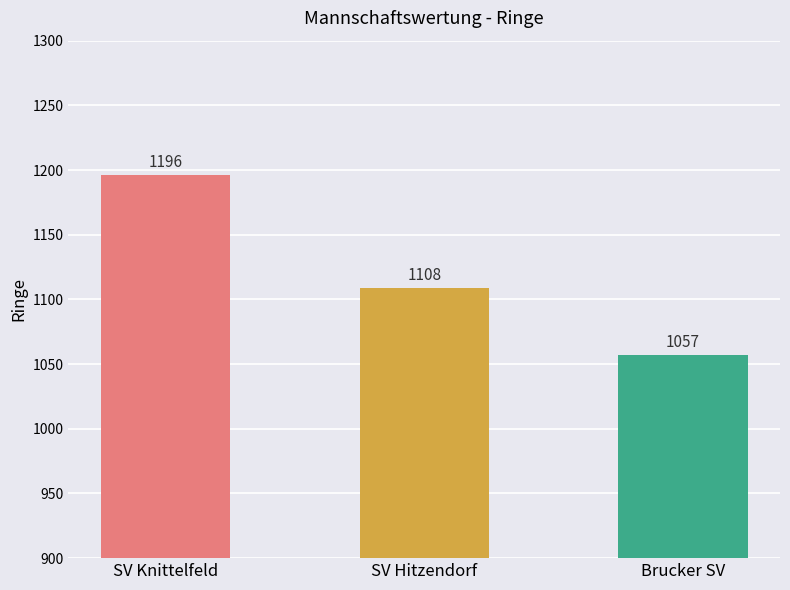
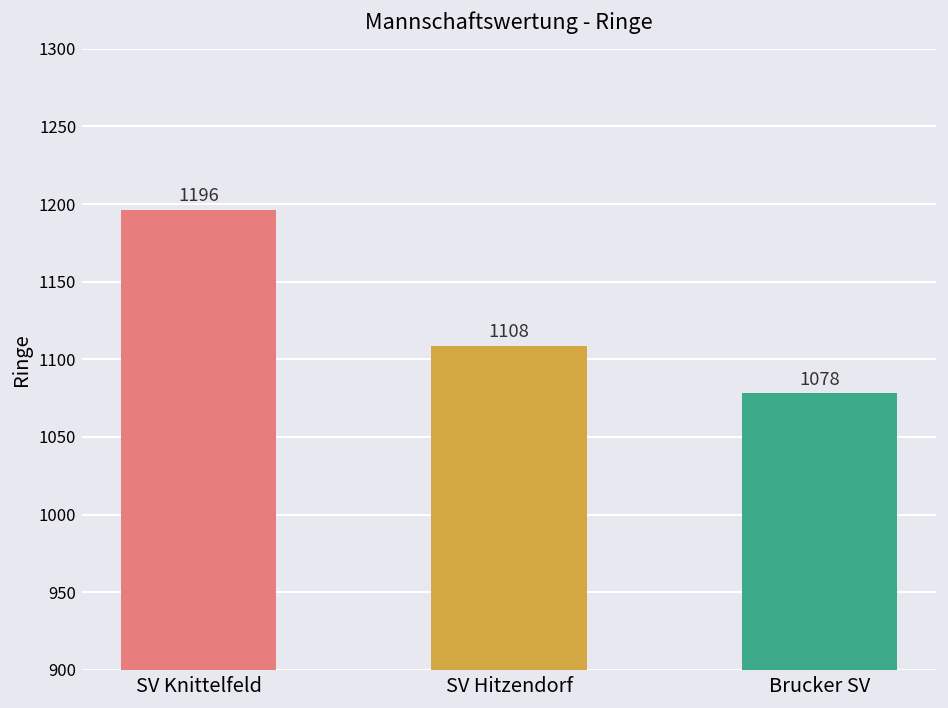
  {
    "SV Knittelfeld": 1196,
-   "Brucker SV": 1057
+   "Brucker SV": 1078
  }
